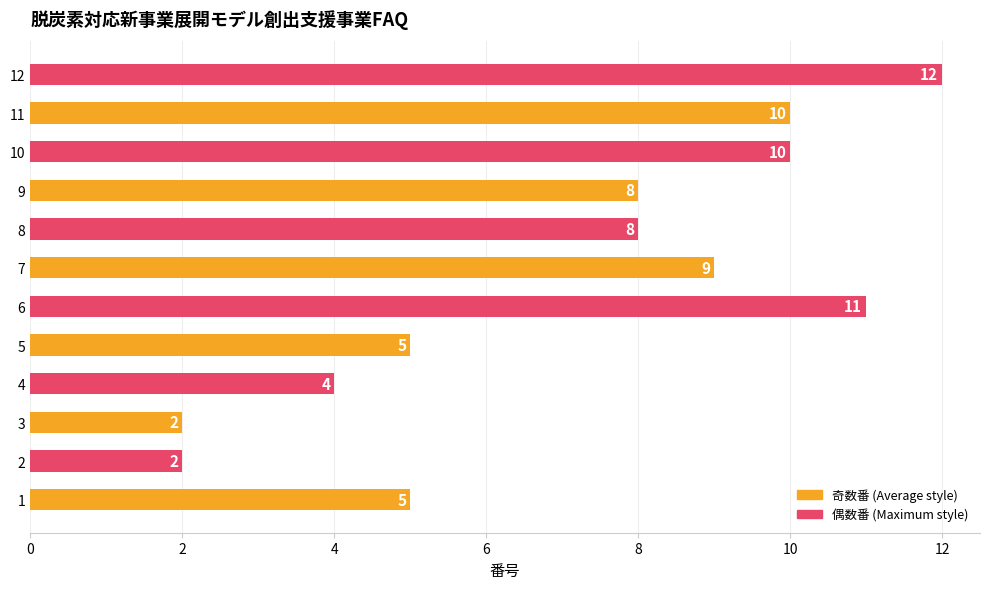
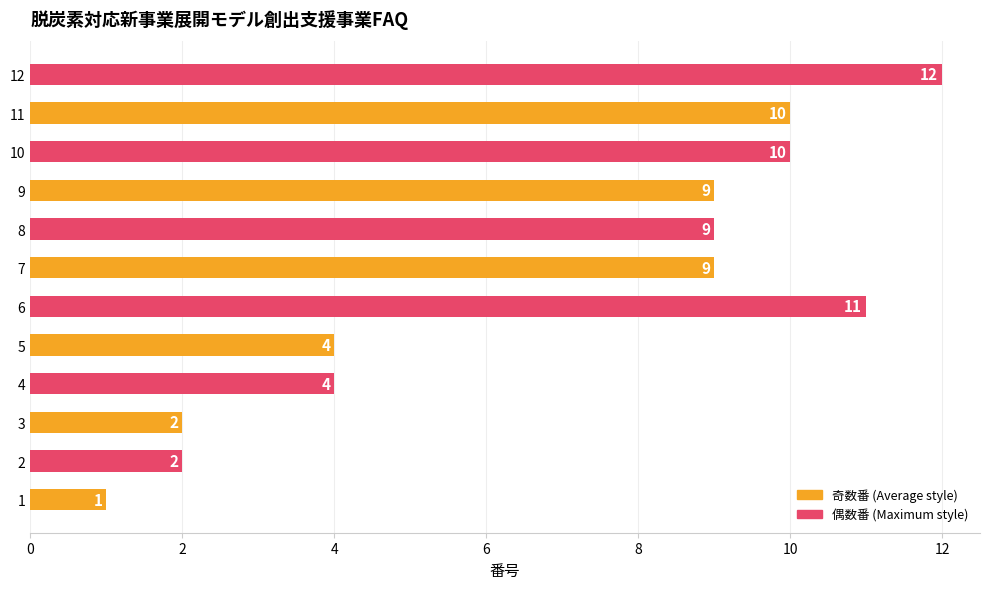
  {
    "12": 12,
    "11": 10,
    "10": 10,
-   "9": 8,
-   "8": 8,
+   "9": 9,
+   "8": 9,
    "7": 9,
    "6": 11,
-   "5": 5,
+   "5": 4,
    "4": 4,
    "3": 2,
    "2": 2,
-   "1": 5
+   "1": 1
  }
